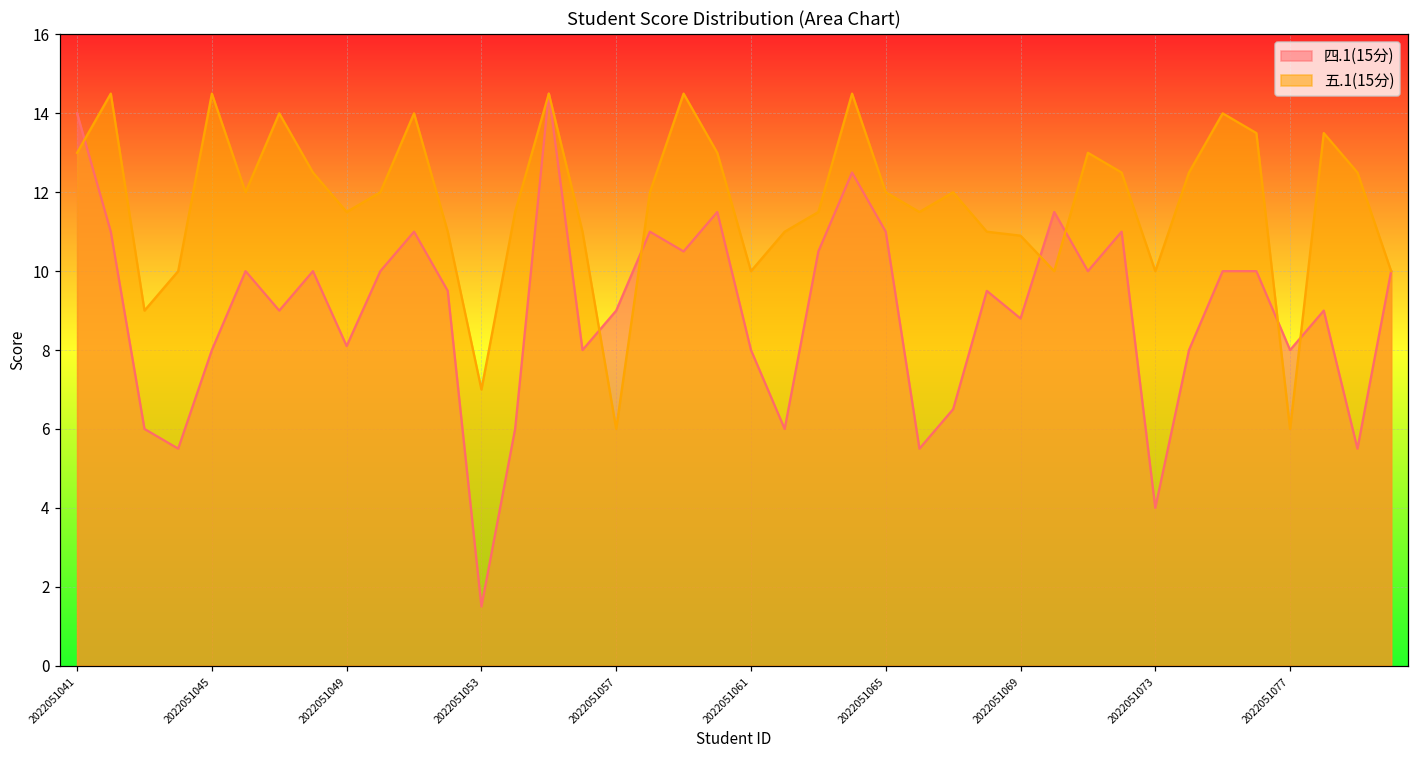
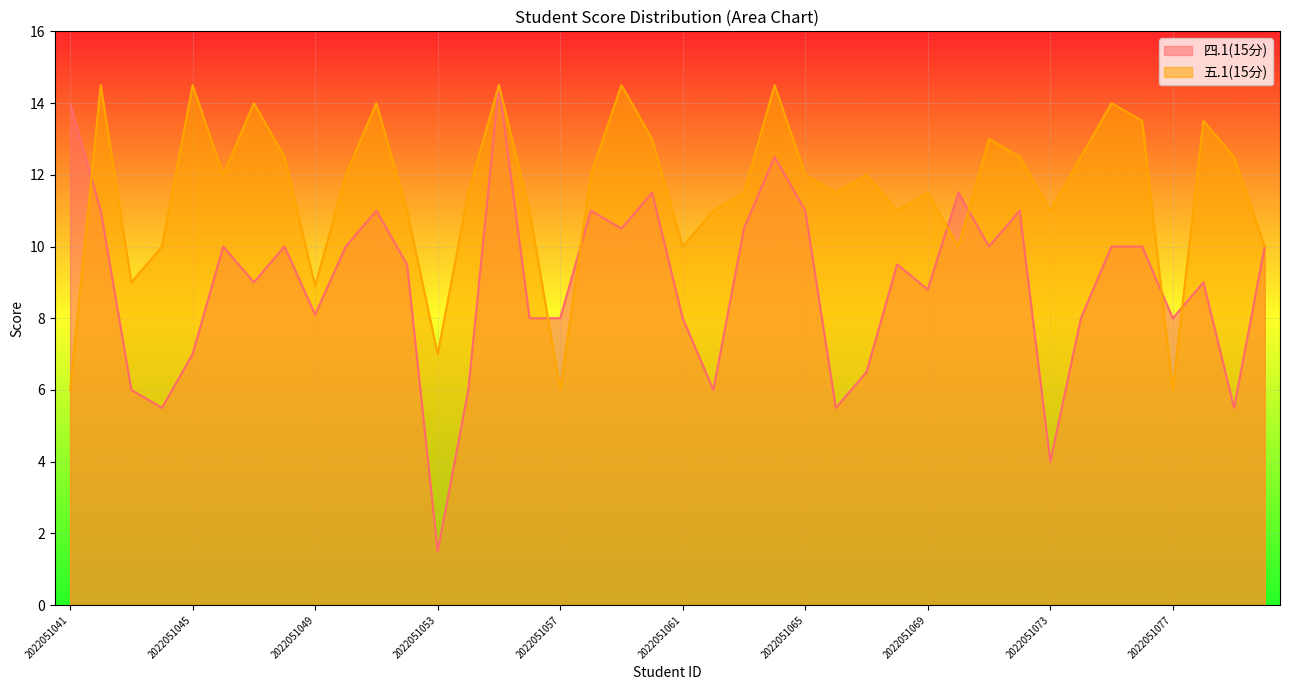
  {
    "四.1(15分)": {
      "2022051041": 14,
-     "2022051045": 8,
+     "2022051045": 7,
      "2022051049": 8.1,
      "2022051053": 1.5,
-     "2022051057": 9,
+     "2022051057": 8,
      "2022051061": 8,
      "2022051065": 11,
      "2022051069": 8.8,
      "2022051073": 4,
      "2022051077": 8
    },
    "五.1(15分)": {
-     "2022051041": 13,
+     "2022051041": 6,
      "2022051045": 14.5,
-     "2022051049": 11.5,
+     "2022051049": 8.9,
      "2022051053": 7.0,
      "2022051057": 6.0,
      "2022051061": 10.0,
      "2022051065": 12.0,
-     "2022051069": 10.9,
-     "2022051073": 10,
+     "2022051069": 11.5,
+     "2022051073": 11,
      "2022051077": 6.0
    }
  }
